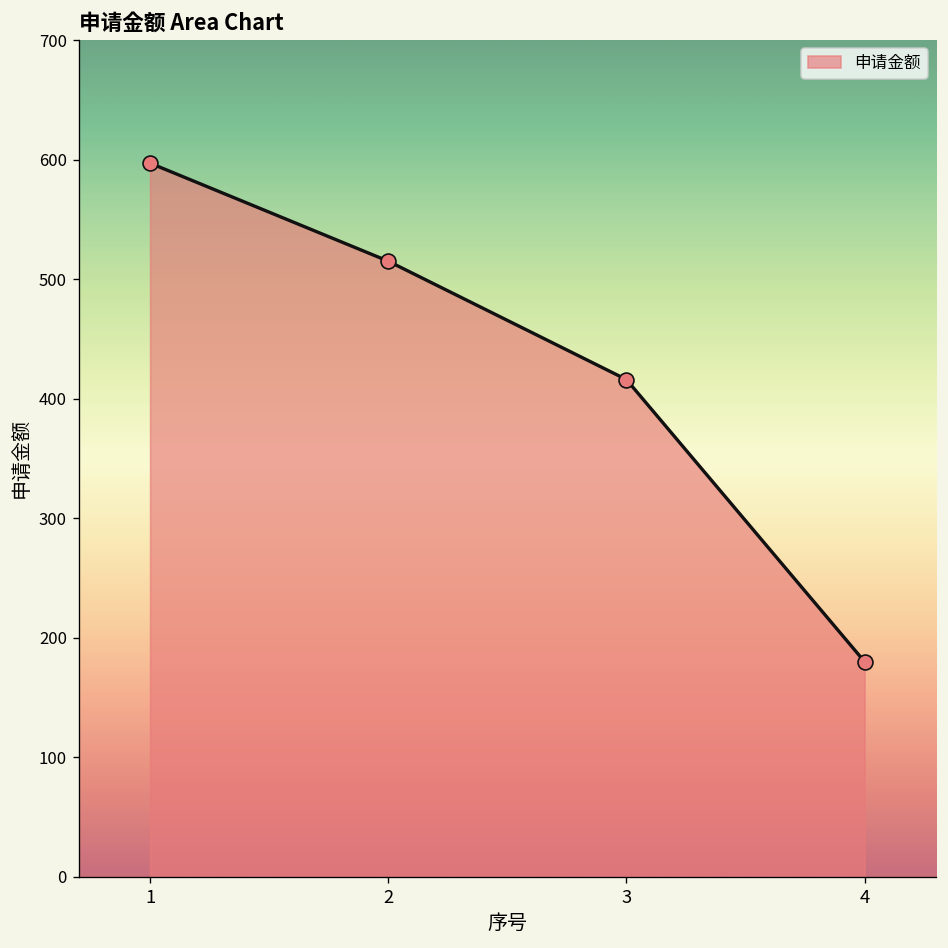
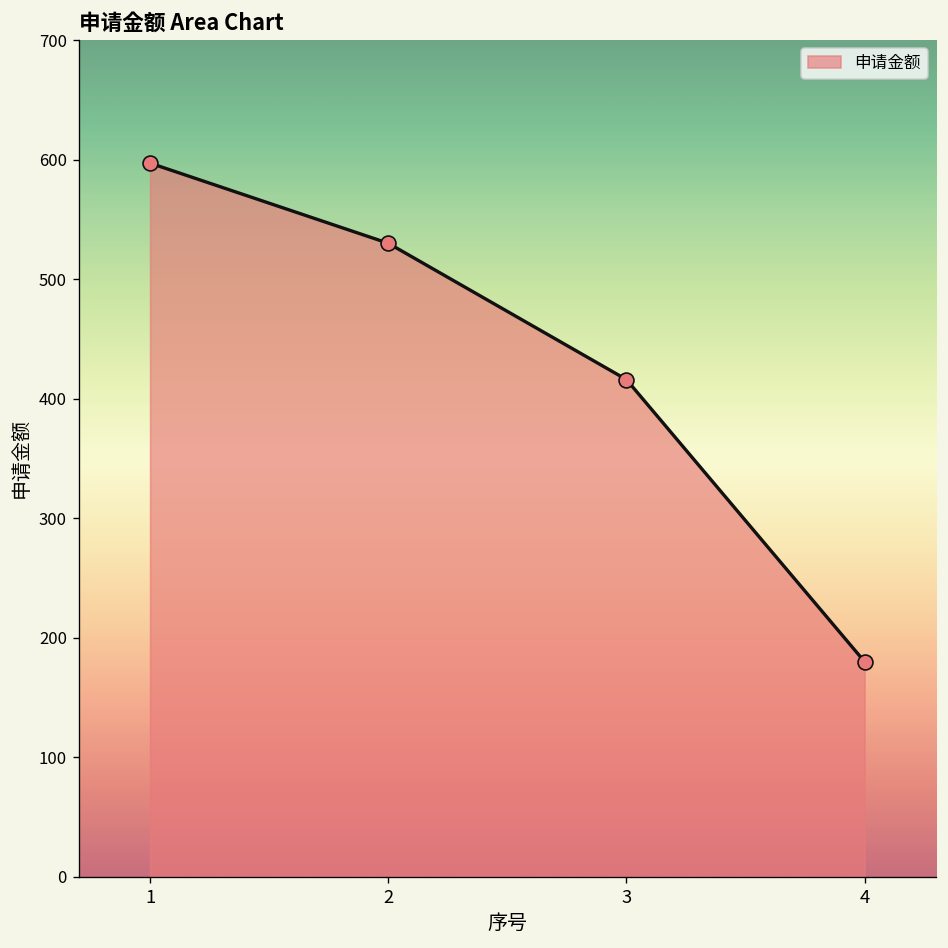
  {
    "1": 600,
-   "2": 520,
+   "2": 530,
    "3": 420,
    "4": 180
  }
